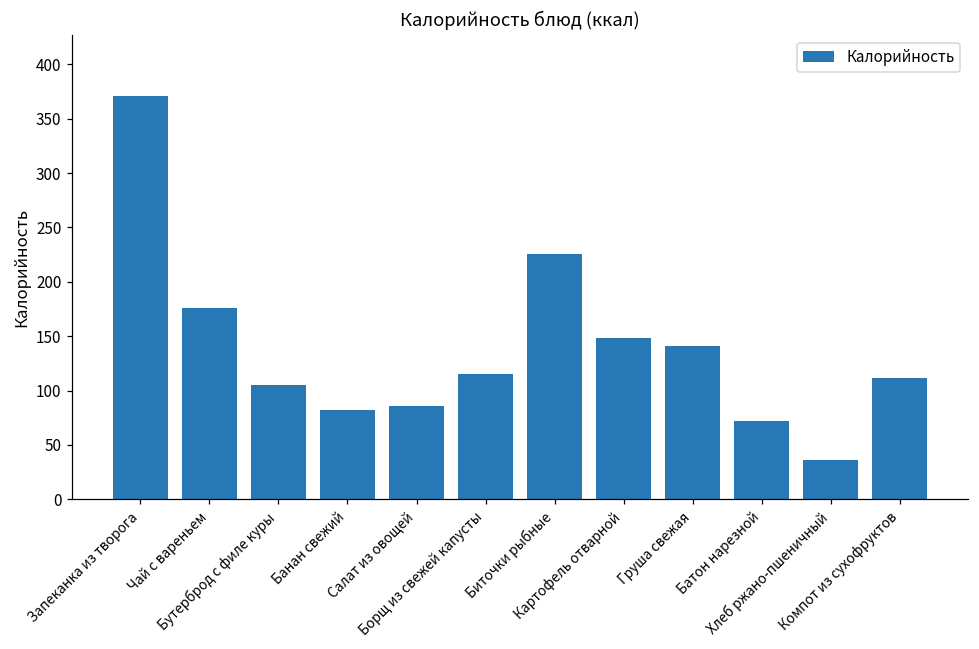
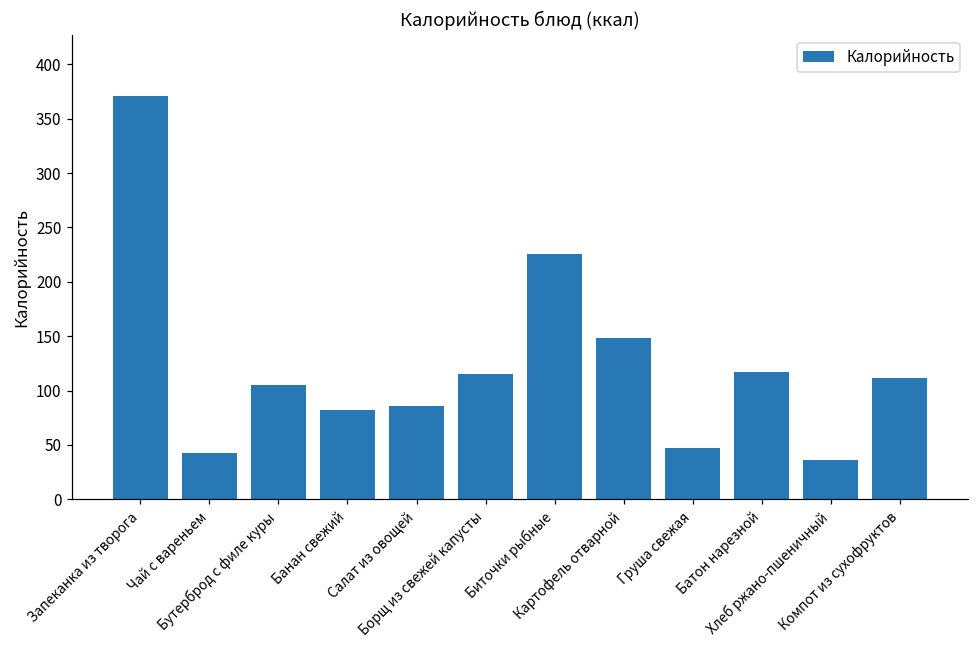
  {
    "Запеканка из творога": 370,
-   "Чай с вареньем": 180,
+   "Чай с вареньем": 40,
    "Бутерброд с филе куры": 110,
    "Банан свежий": 80,
    "Салат из овощей": 90,
    "Борщ из свежей капусты": 120,
    "Биточки рыбные": 230,
    "Картофель отварной": 150,
-   "Груша свежая": 140,
-   "Батон нарезной": 70,
+   "Груша свежая": 50,
+   "Батон нарезной": 120,
    "Хлеб ржано-пшеничный": 40,
    "Компот из сухофруктов": 110
  }
